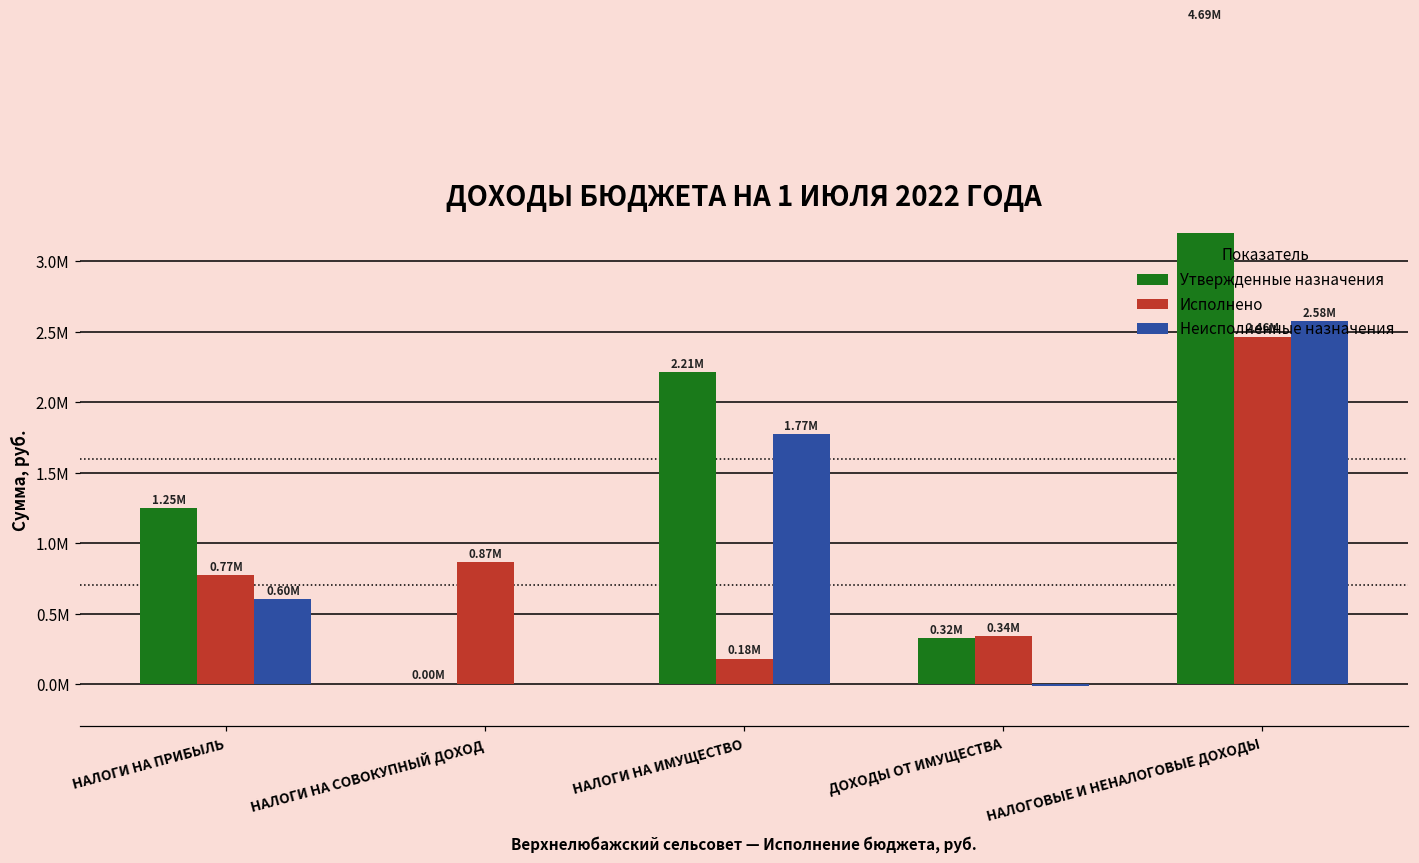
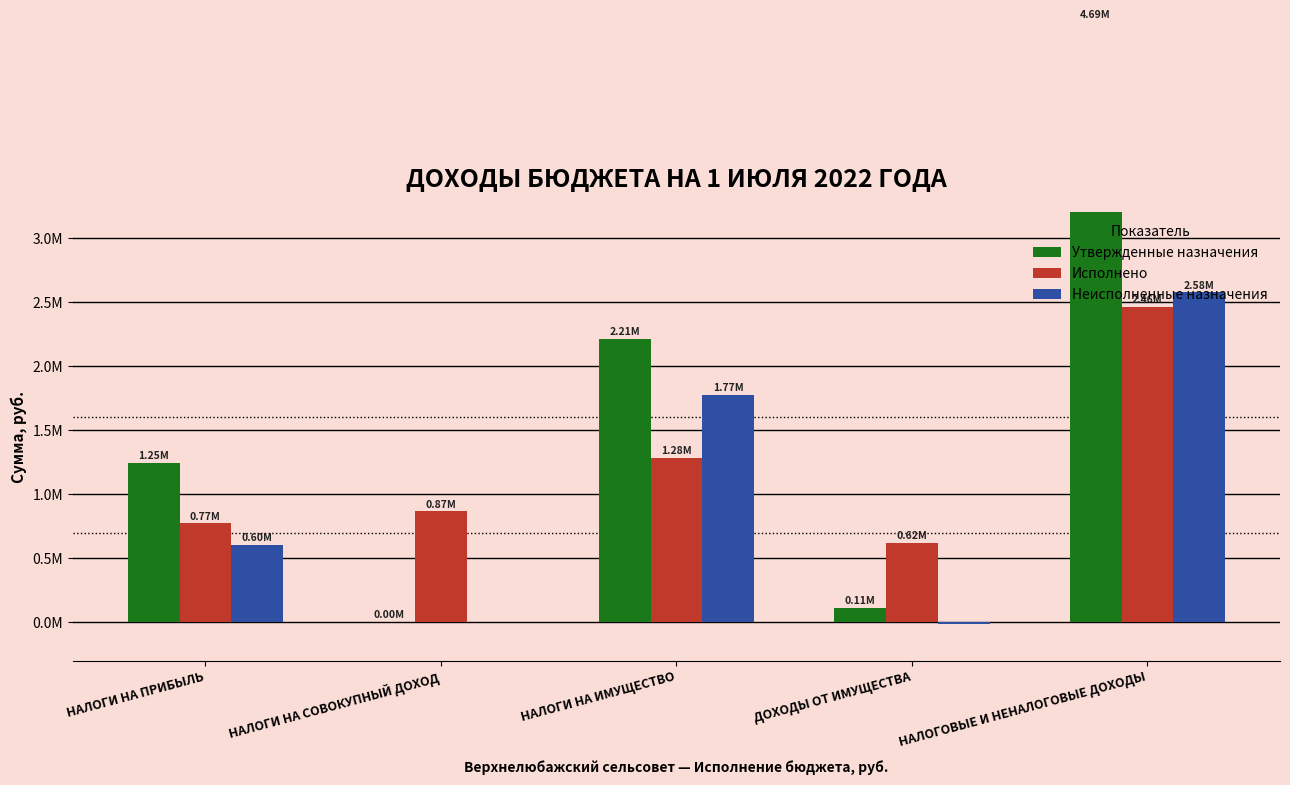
  {
    "Утвержденные назначения": {
      "НАЛОГИ НА ПРИБЫЛЬ": "1.25M",
      "НАЛОГИ НА ИМУЩЕСТВО": "2.21M",
-     "ДОХОДЫ ОТ ИМУЩЕСТВА": "0.32M"
+     "ДОХОДЫ ОТ ИМУЩЕСТВА": "0.11M"
    },
    "Исполнено": {
      "НАЛОГИ НА ПРИБЫЛЬ": "0.77M",
      "НАЛОГИ НА СОВОКУПНЫЙ ДОХОД": "0.87M",
-     "НАЛОГИ НА ИМУЩЕСТВО": "0.18M",
-     "ДОХОДЫ ОТ ИМУЩЕСТВА": "0.34M",
+     "НАЛОГИ НА ИМУЩЕСТВО": "1.28M",
+     "ДОХОДЫ ОТ ИМУЩЕСТВА": "0.62M",
      "НАЛОГОВЫЕ И НЕНАЛОГОВЫЕ ДОХОДЫ": "2.46M"
    },
    "Неисполненные назначения": {
      "НАЛОГИ НА ПРИБЫЛЬ": "0.60M",
      "НАЛОГИ НА ИМУЩЕСТВО": "1.77M",
      "НАЛОГОВЫЕ И НЕНАЛОГОВЫЕ ДОХОДЫ": "2.58M"
    }
  }
